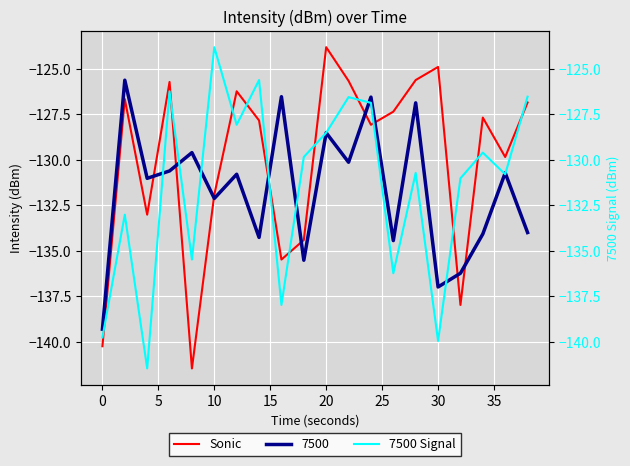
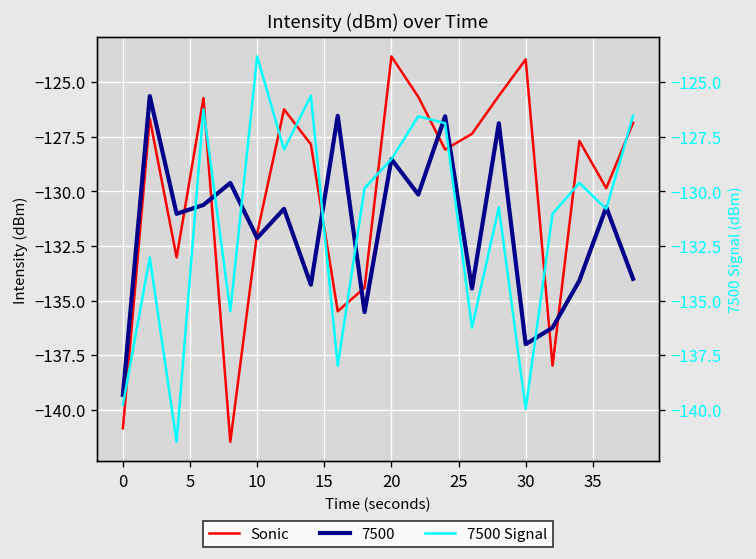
  {
    "Sonic": {
-     "0": -140.2,
+     "0": -140.8,
      "10": -131.9,
      "20": -123.8,
-     "30": -124.9
+     "30": -124.0
    },
    "7500": {
      "0": -139.3,
      "10": -132.1,
      "20": -128.5,
      "30": -137.0
    },
    "7500 Signal": {
      "0": -139.8,
      "10": -123.8,
      "20": -128.5,
      "30": -140.0
    }
  }
